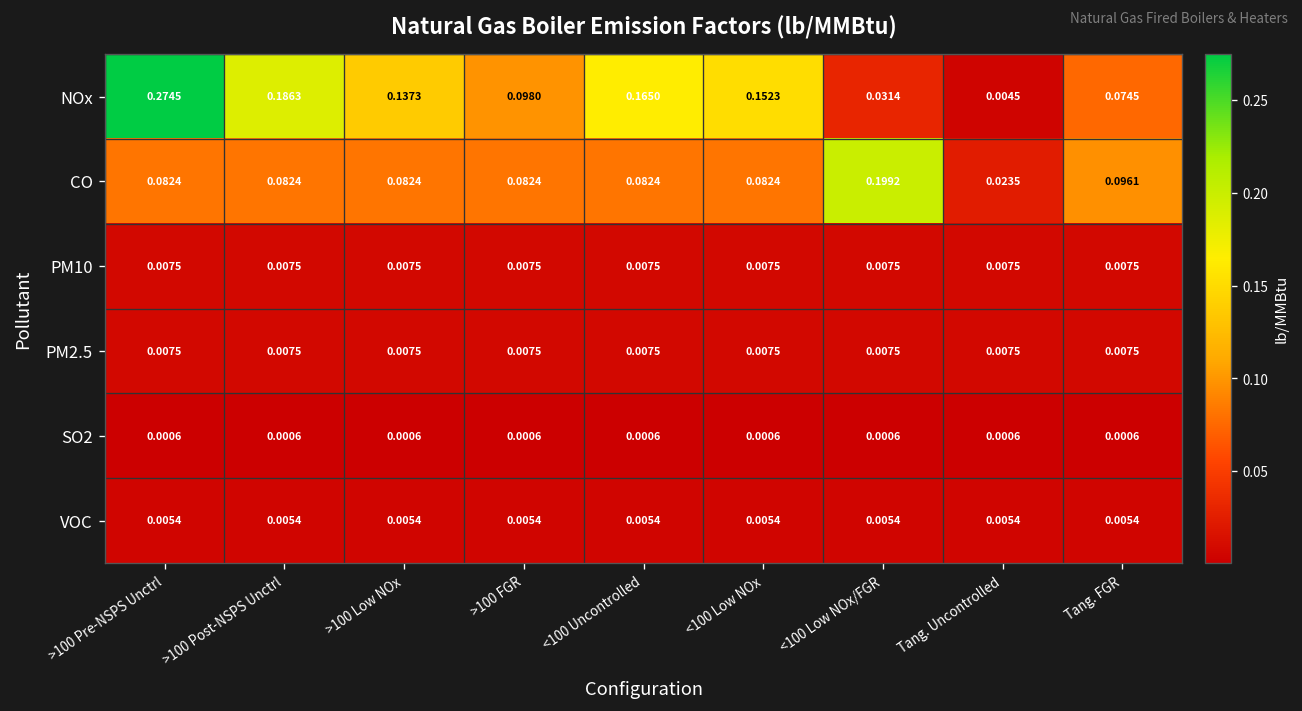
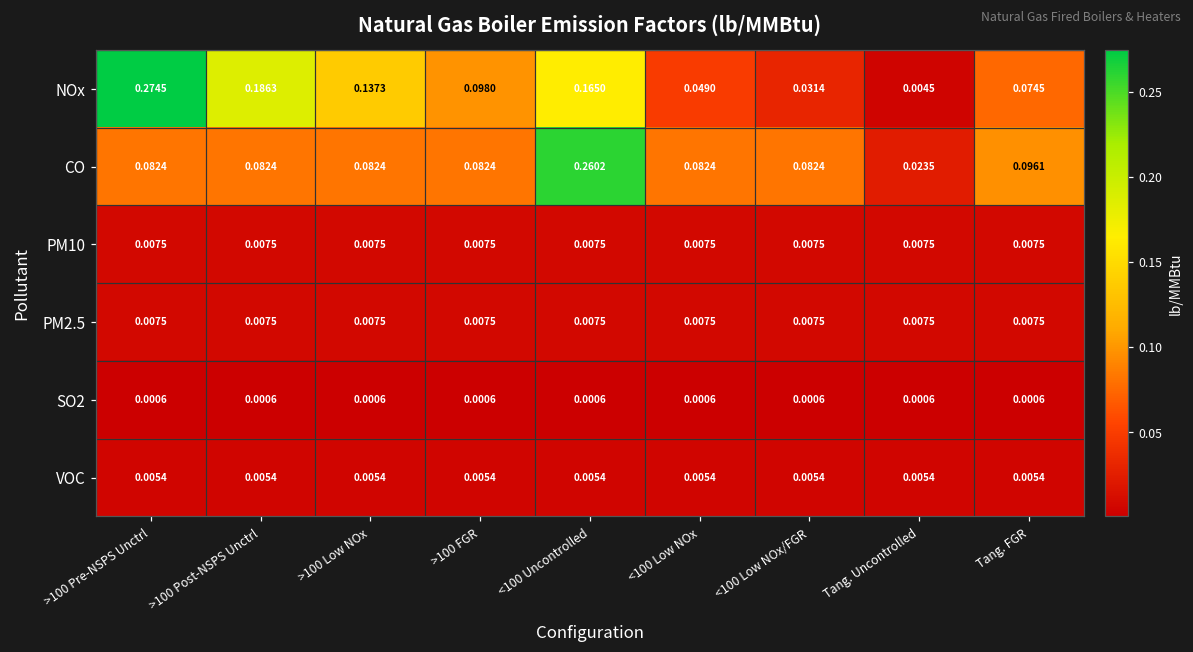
  {
    "NOx": {
      ">100 Pre-NSPS Unctrl": 0.2745,
      ">100 Post-NSPS Unctrl": 0.1863,
      ">100 Low NOx": 0.1373,
      ">100 FGR": 0.0980,
      "<100 Uncontrolled": 0.1650,
-     "<100 Low NOx": 0.1523,
+     "<100 Low NOx": 0.0490,
      "<100 Low NOx/FGR": 0.0314,
      "Tang. Uncontrolled": 0.0045,
      "Tang. FGR": 0.0745
    },
    "CO": {
      ">100 Pre-NSPS Unctrl": 0.0824,
      ">100 Post-NSPS Unctrl": 0.0824,
      ">100 Low NOx": 0.0824,
      ">100 FGR": 0.0824,
-     "<100 Uncontrolled": 0.0824,
+     "<100 Uncontrolled": 0.2602,
      "<100 Low NOx": 0.0824,
-     "<100 Low NOx/FGR": 0.1992,
+     "<100 Low NOx/FGR": 0.0824,
      "Tang. Uncontrolled": 0.0235,
      "Tang. FGR": 0.0961
    },
    "PM10": {
      ">100 Pre-NSPS Unctrl": 0.0075,
      ">100 Post-NSPS Unctrl": 0.0075,
      ">100 Low NOx": 0.0075,
      ">100 FGR": 0.0075,
      "<100 Uncontrolled": 0.0075,
      "<100 Low NOx": 0.0075,
      "<100 Low NOx/FGR": 0.0075,
      "Tang. Uncontrolled": 0.0075,
      "Tang. FGR": 0.0075
    },
    "PM2.5": {
      ">100 Pre-NSPS Unctrl": 0.0075,
      ">100 Post-NSPS Unctrl": 0.0075,
      ">100 Low NOx": 0.0075,
      ">100 FGR": 0.0075,
      "<100 Uncontrolled": 0.0075,
      "<100 Low NOx": 0.0075,
      "<100 Low NOx/FGR": 0.0075,
      "Tang. Uncontrolled": 0.0075,
      "Tang. FGR": 0.0075
    },
    "SO2": {
      ">100 Pre-NSPS Unctrl": 0.0006,
      ">100 Post-NSPS Unctrl": 0.0006,
      ">100 Low NOx": 0.0006,
      ">100 FGR": 0.0006,
      "<100 Uncontrolled": 0.0006,
      "<100 Low NOx": 0.0006,
      "<100 Low NOx/FGR": 0.0006,
      "Tang. Uncontrolled": 0.0006,
      "Tang. FGR": 0.0006
    },
    "VOC": {
      ">100 Pre-NSPS Unctrl": 0.0054,
      ">100 Post-NSPS Unctrl": 0.0054,
      ">100 Low NOx": 0.0054,
      ">100 FGR": 0.0054,
      "<100 Uncontrolled": 0.0054,
      "<100 Low NOx": 0.0054,
      "<100 Low NOx/FGR": 0.0054,
      "Tang. Uncontrolled": 0.0054,
      "Tang. FGR": 0.0054
    }
  }
